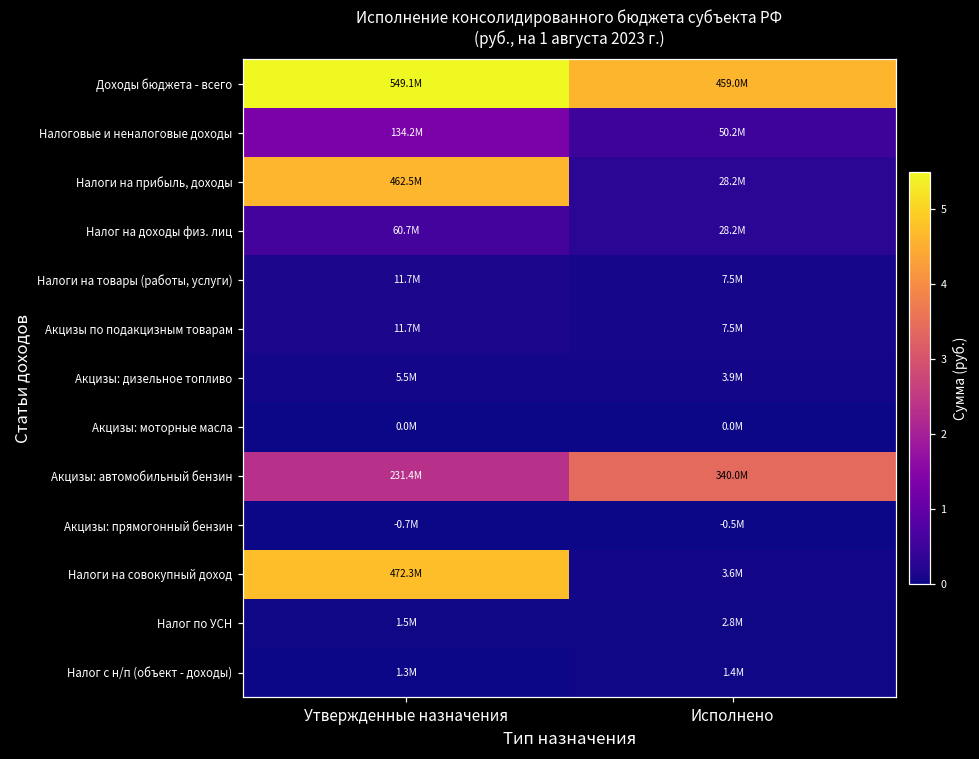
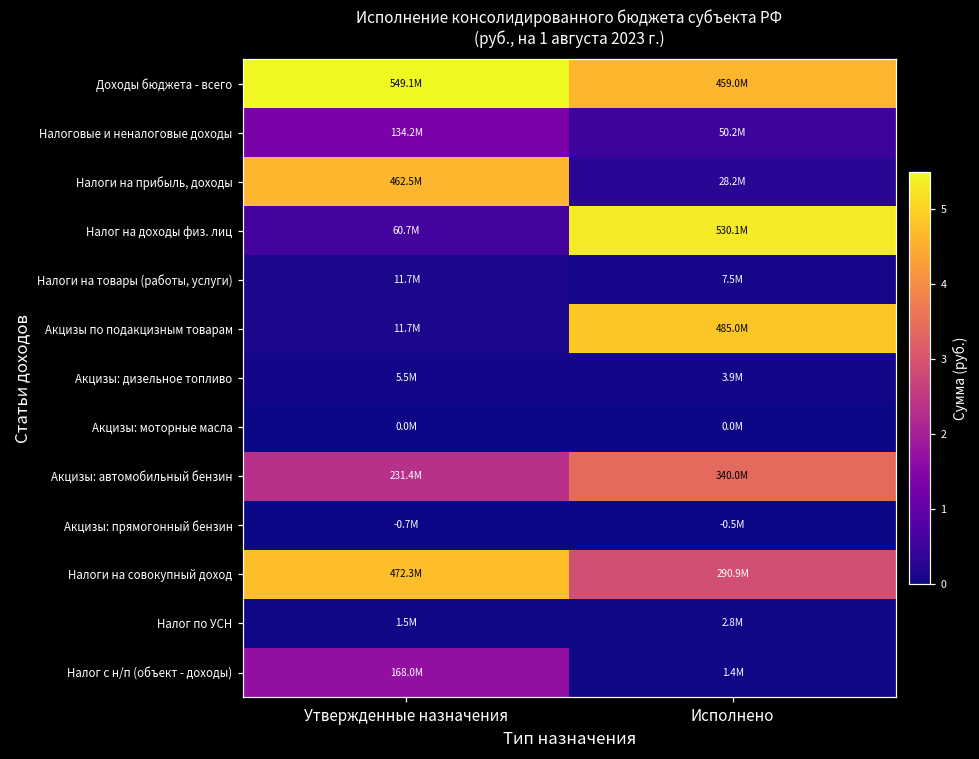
  {
    "Доходы бюджета - всего": {
      "Утвержденные назначения": "549.1M",
      "Исполнено": "459.0M"
    },
    "Налоговые и неналоговые доходы": {
      "Утвержденные назначения": "134.2M",
      "Исполнено": "50.2M"
    },
    "Налоги на прибыль, доходы": {
      "Утвержденные назначения": "462.5M",
      "Исполнено": "28.2M"
    },
    "Налог на доходы физ. лиц": {
      "Утвержденные назначения": "60.7M",
-     "Исполнено": "28.2M"
+     "Исполнено": "530.1M"
    },
    "Налоги на товары (работы, услуги)": {
      "Утвержденные назначения": "11.7M",
      "Исполнено": "7.5M"
    },
    "Акцизы по подакцизным товарам": {
      "Утвержденные назначения": "11.7M",
-     "Исполнено": "7.5M"
+     "Исполнено": "485.0M"
    },
    "Акцизы: дизельное топливо": {
      "Утвержденные назначения": "5.5M",
      "Исполнено": "3.9M"
    },
    "Акцизы: моторные масла": {
      "Утвержденные назначения": "0.0M",
      "Исполнено": "0.0M"
    },
    "Акцизы: автомобильный бензин": {
      "Утвержденные назначения": "231.4M",
      "Исполнено": "340.0M"
    },
    "Акцизы: прямогонный бензин": {
      "Утвержденные назначения": "-0.7M",
      "Исполнено": "-0.5M"
    },
    "Налоги на совокупный доход": {
      "Утвержденные назначения": "472.3M",
-     "Исполнено": "3.6M"
+     "Исполнено": "290.9M"
    },
    "Налог по УСН": {
      "Утвержденные назначения": "1.5M",
      "Исполнено": "2.8M"
    },
    "Налог с н/п (объект - доходы)": {
-     "Утвержденные назначения": "1.3M",
+     "Утвержденные назначения": "168.0M",
      "Исполнено": "1.4M"
    }
  }
